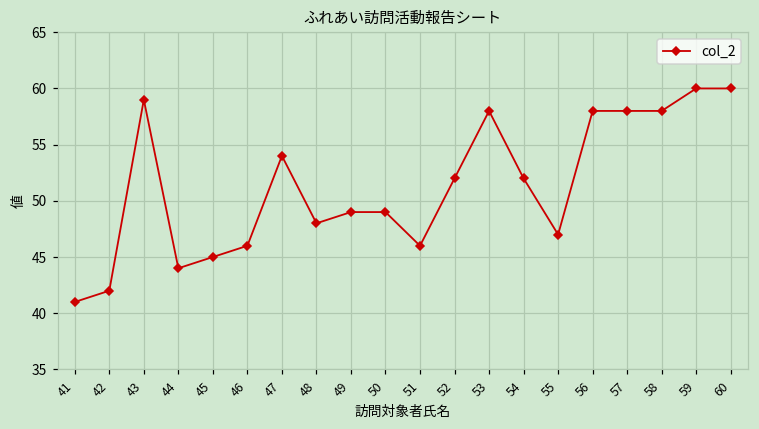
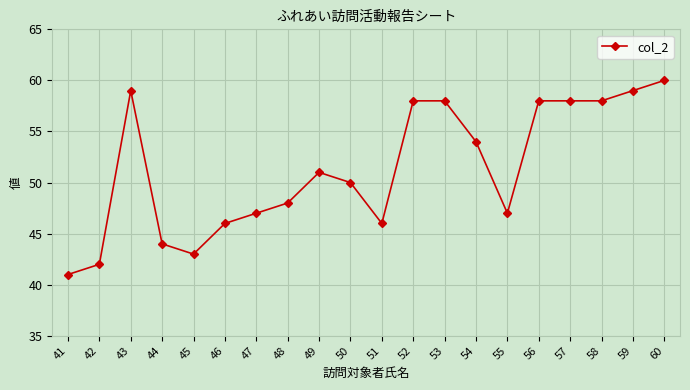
  {
    "41": 41,
    "42": 42,
    "43": 59,
    "44": 44,
-   "45": 45,
+   "45": 43,
    "46": 46,
-   "47": 54,
+   "47": 47,
    "48": 48,
-   "49": 49,
-   "50": 49,
+   "49": 51,
+   "50": 50,
    "51": 46,
-   "52": 52,
+   "52": 58,
    "53": 58,
-   "54": 52,
+   "54": 54,
    "55": 47,
    "56": 58,
    "57": 58,
    "58": 58,
-   "59": 60,
+   "59": 59,
    "60": 60
  }
